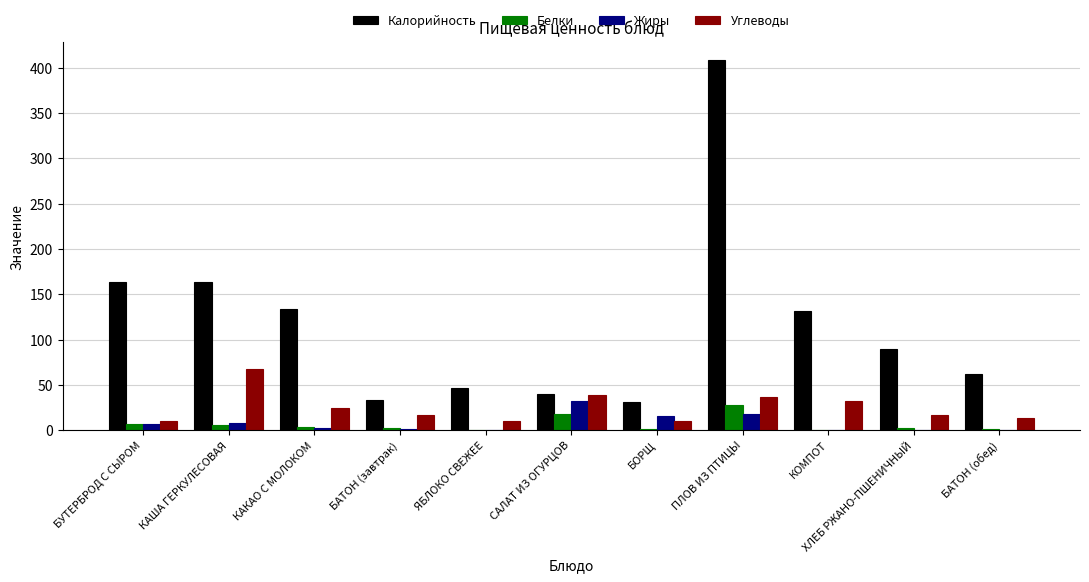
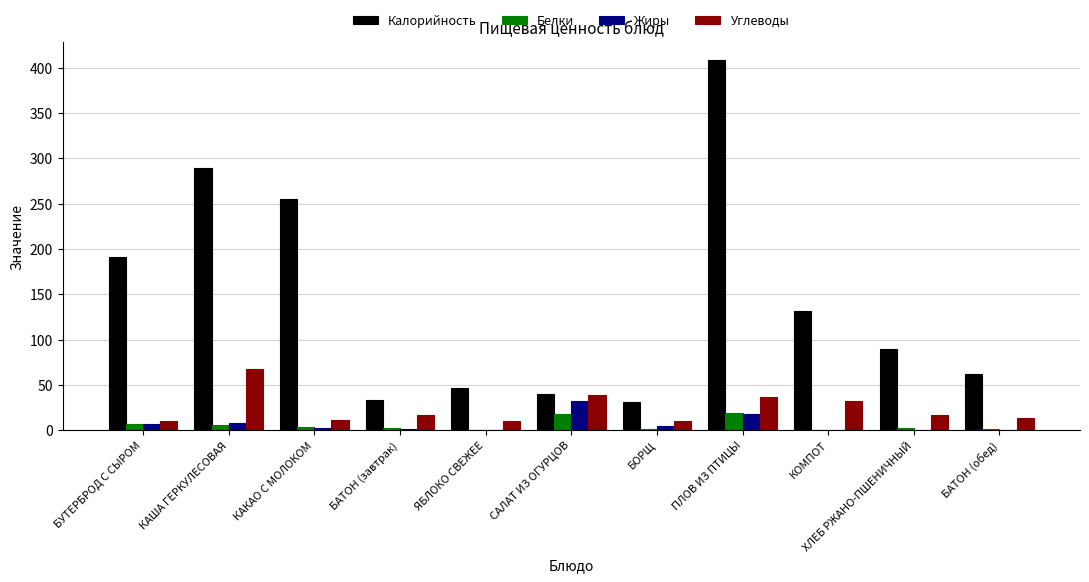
  {
    "Калорийность": {
-     "БУТЕРБРОД С СЫРОМ": 160,
-     "КАША ГЕРКУЛЕСОВАЯ": 160,
-     "КАКАО С МОЛОКОМ": 130,
+     "БУТЕРБРОД С СЫРОМ": 190,
+     "КАША ГЕРКУЛЕСОВАЯ": 290,
+     "КАКАО С МОЛОКОМ": 260,
      "БАТОН (завтрак)": 30,
      "ЯБЛОКО СВЕЖЕЕ": 50,
      "САЛАТ ИЗ ОГУРЦОВ": 40,
      "БОРЩ": 30,
      "ПЛОВ ИЗ ПТИЦЫ": 410,
      "КОМПОТ": 130,
      "ХЛЕБ РЖАНО-ПШЕНИЧНЫЙ": 90,
      "БАТОН (обед)": 60
    },
    "Белки": {
      "БУТЕРБРОД С СЫРОМ": 10,
      "КАША ГЕРКУЛЕСОВАЯ": 10,
      "КАКАО С МОЛОКОМ": 0,
      "САЛАТ ИЗ ОГУРЦОВ": 20,
-     "ПЛОВ ИЗ ПТИЦЫ": 30
+     "ПЛОВ ИЗ ПТИЦЫ": 20
    },
    "Жиры": {
      "БУТЕРБРОД С СЫРОМ": 10,
      "КАША ГЕРКУЛЕСОВАЯ": 10,
      "САЛАТ ИЗ ОГУРЦОВ": 30,
-     "БОРЩ": 20,
+     "БОРЩ": 0,
      "ПЛОВ ИЗ ПТИЦЫ": 20
    },
    "Углеводы": {
      "БУТЕРБРОД С СЫРОМ": 10,
      "КАША ГЕРКУЛЕСОВАЯ": 70,
-     "КАКАО С МОЛОКОМ": 20,
+     "КАКАО С МОЛОКОМ": 10,
      "БАТОН (завтрак)": 20,
      "ЯБЛОКО СВЕЖЕЕ": 10,
      "САЛАТ ИЗ ОГУРЦОВ": 40,
      "БОРЩ": 10,
      "ПЛОВ ИЗ ПТИЦЫ": 40,
      "КОМПОТ": 30,
      "ХЛЕБ РЖАНО-ПШЕНИЧНЫЙ": 20,
      "БАТОН (обед)": 10
    }
  }
